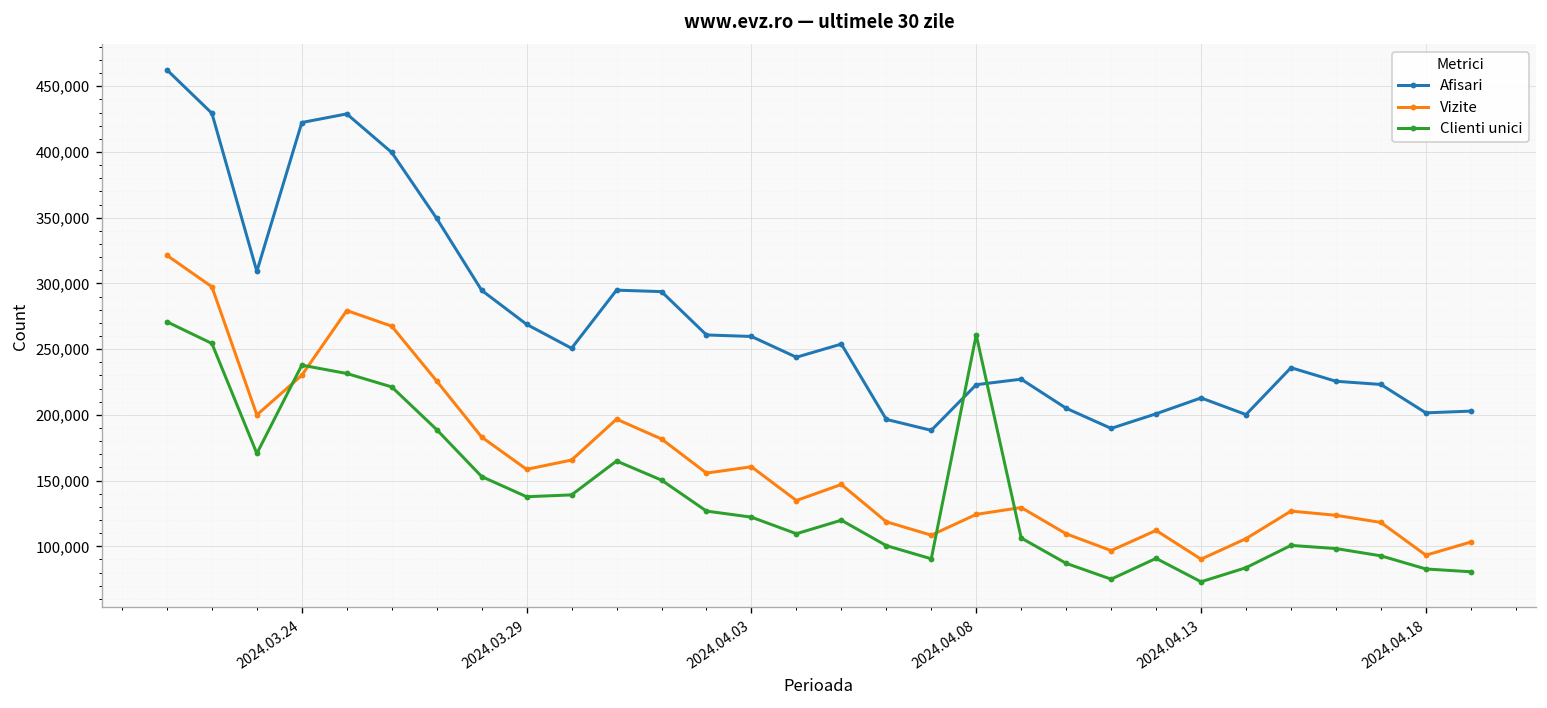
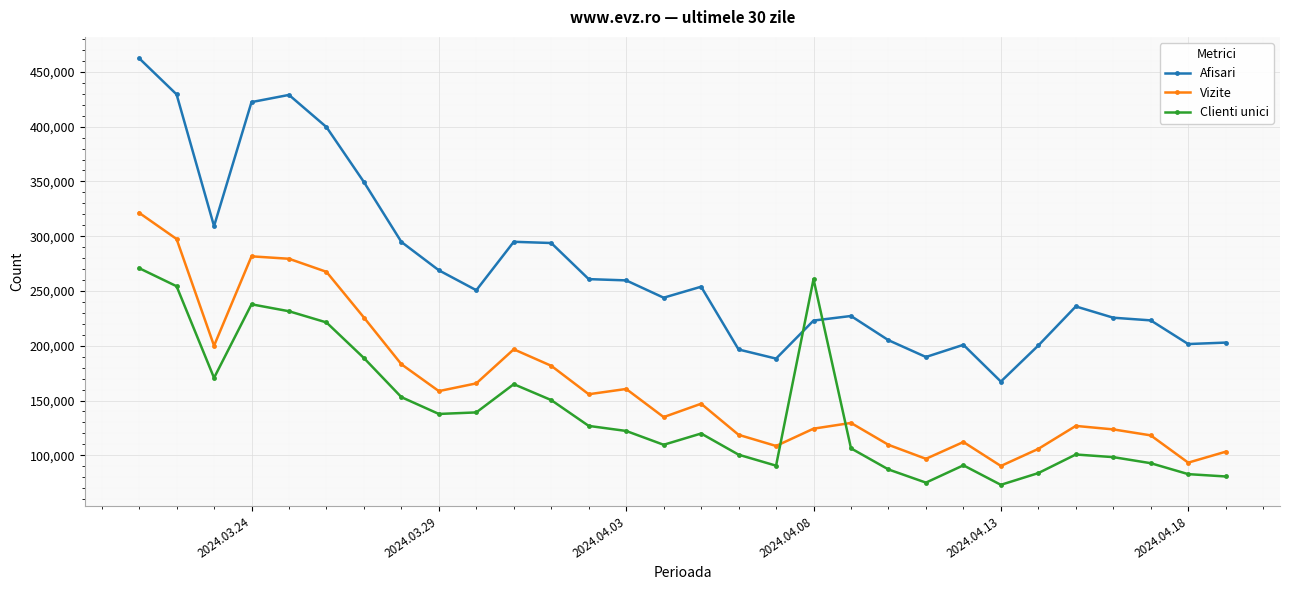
  {
    "Afisari": {
      "2024.03.24": "422,000",
      "2024.03.29": "269,000",
      "2024.04.03": "260,000",
      "2024.04.08": "223,000",
-     "2024.04.13": "213,000",
+     "2024.04.13": "167,000",
      "2024.04.18": "202,000"
    },
    "Vizite": {
-     "2024.03.24": "230,000",
+     "2024.03.24": "282,000",
      "2024.03.29": "159,000",
      "2024.04.03": "161,000",
      "2024.04.08": "124,000",
      "2024.04.13": "90,000",
      "2024.04.18": "93,000"
    },
    "Clienti unici": {
      "2024.03.24": "238,000",
      "2024.03.29": "138,000",
      "2024.04.03": "122,000",
      "2024.04.08": "261,000",
      "2024.04.13": "73,000",
      "2024.04.18": "83,000"
    }
  }
